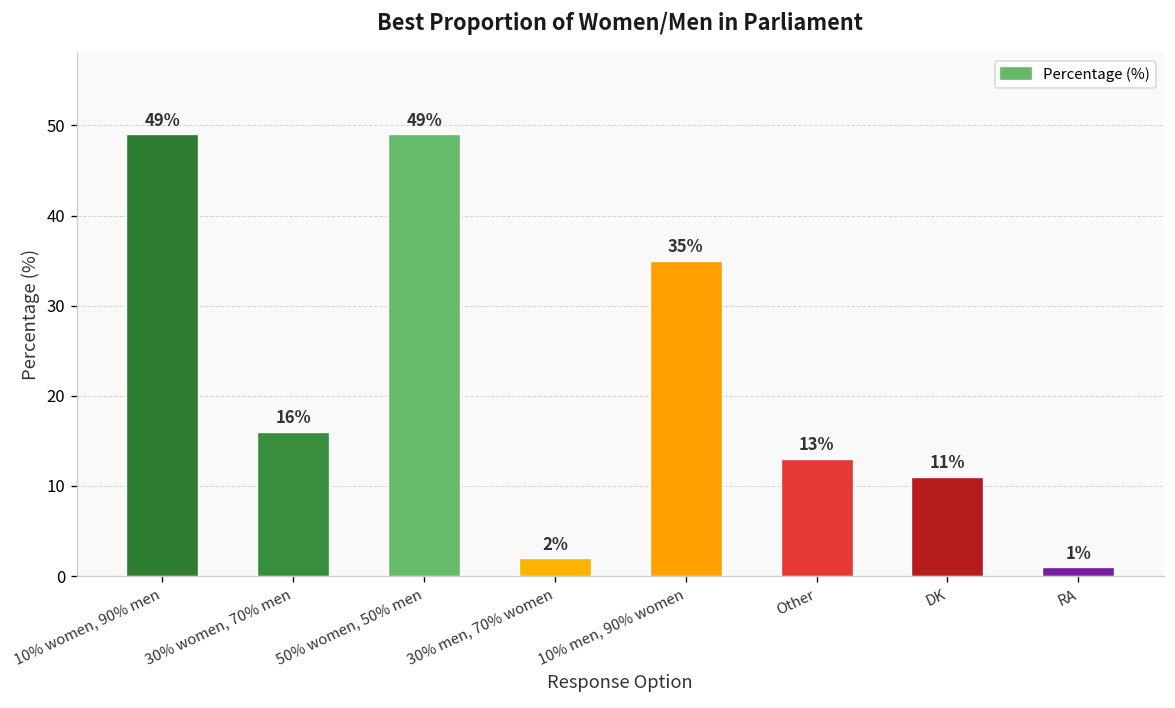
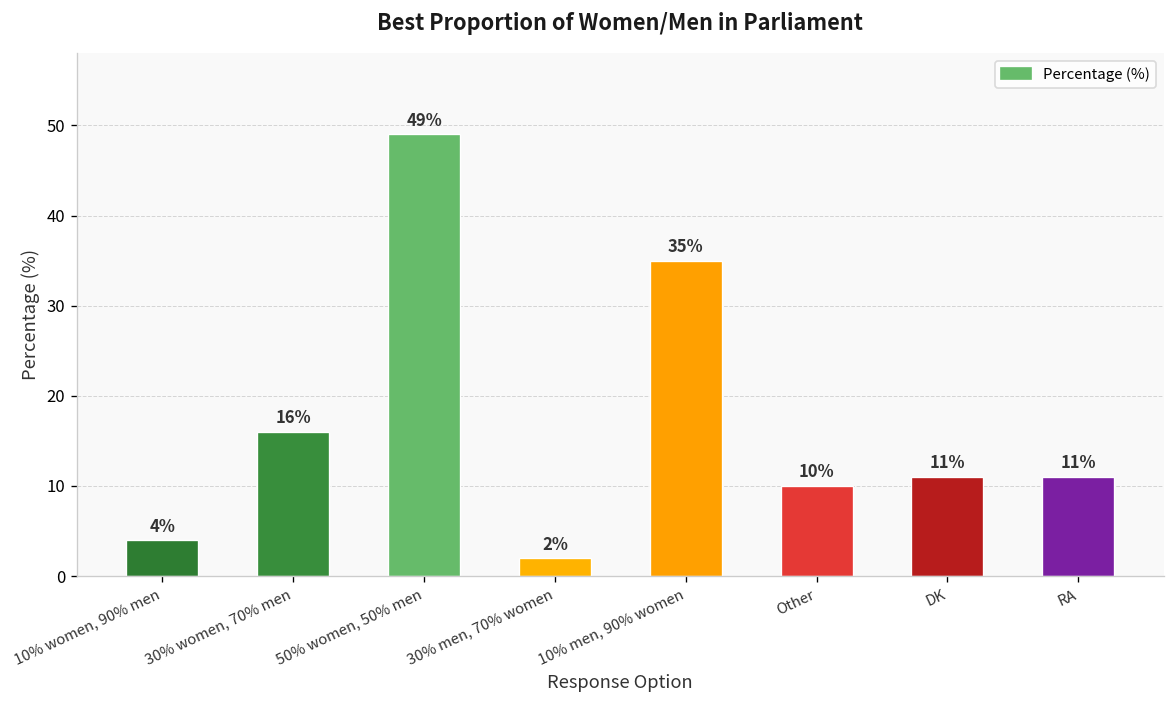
  {
-   "10% women, 90% men": "49%",
+   "10% women, 90% men": "4%",
    "30% women, 70% men": "16%",
    "50% women, 50% men": "49%",
    "30% men, 70% women": "2%",
    "10% men, 90% women": "35%",
-   "Other": "13%",
+   "Other": "10%",
    "DK": "11%",
-   "RA": "1%"
+   "RA": "11%"
  }
